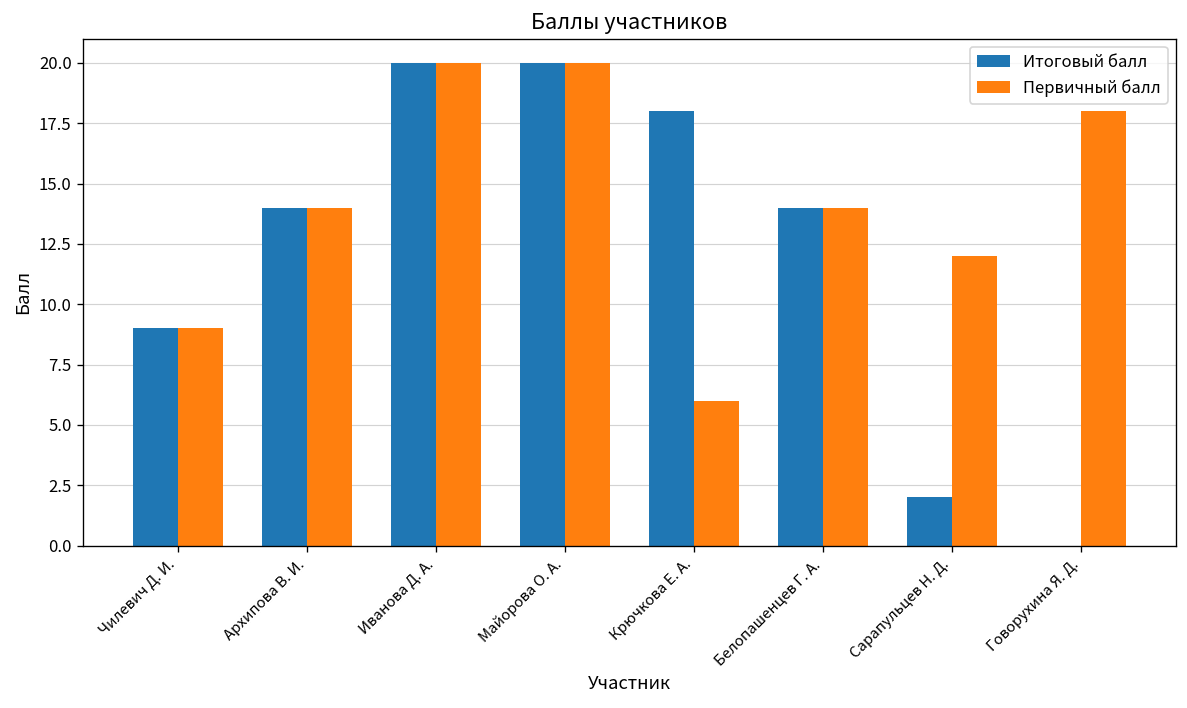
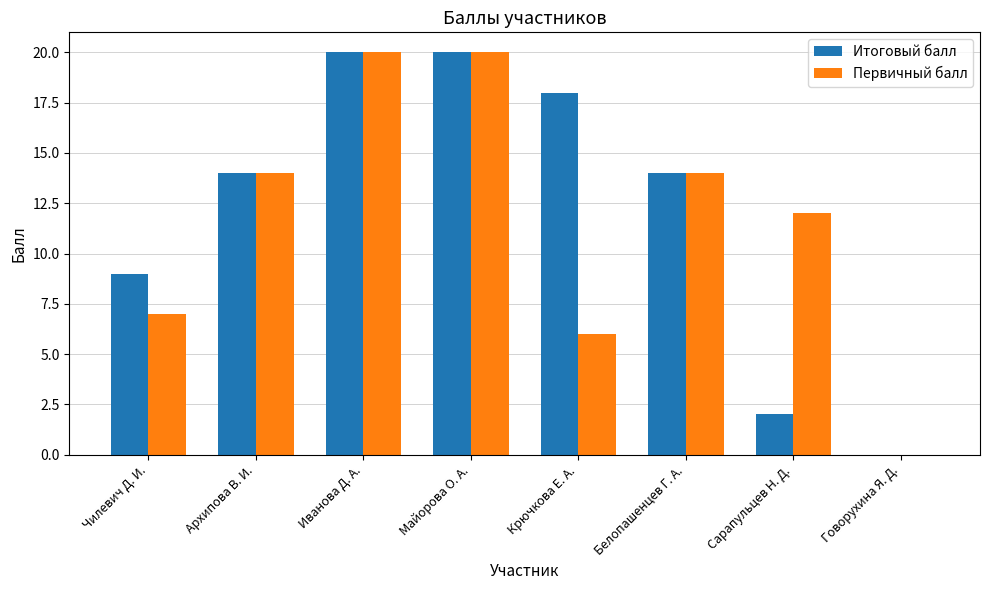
  {
    "Итоговый балл": {
      "Чилевич Д. И.": 9,
      "Архипова В. И.": 14,
      "Иванова Д. А.": 20,
      "Майорова О. А.": 20,
      "Крючкова Е. А.": 18,
      "Белопашенцев Г. А.": 14,
      "Сарапульцев Н. Д.": 2,
      "Говорухина Я. Д.": 0
    },
    "Первичный балл": {
-     "Чилевич Д. И.": 9,
+     "Чилевич Д. И.": 7,
      "Архипова В. И.": 14,
      "Иванова Д. А.": 20,
      "Майорова О. А.": 20,
      "Крючкова Е. А.": 6,
      "Белопашенцев Г. А.": 14,
      "Сарапульцев Н. Д.": 12,
-     "Говорухина Я. Д.": 18
+     "Говорухина Я. Д.": 0
    }
  }
